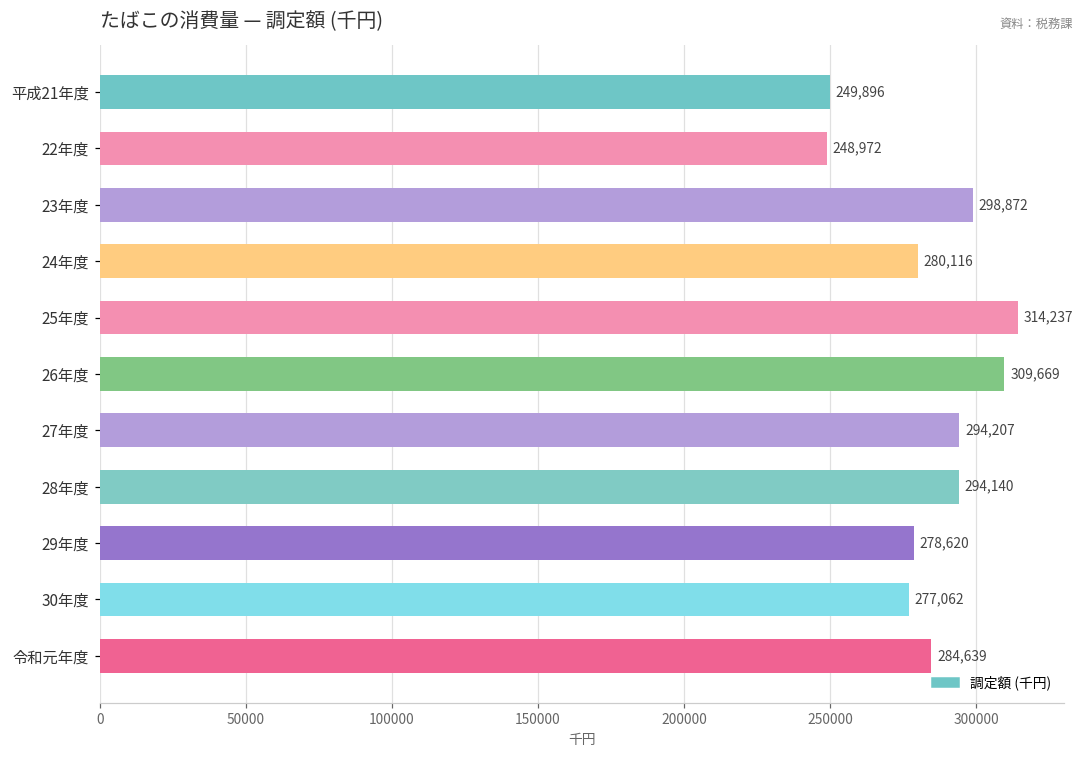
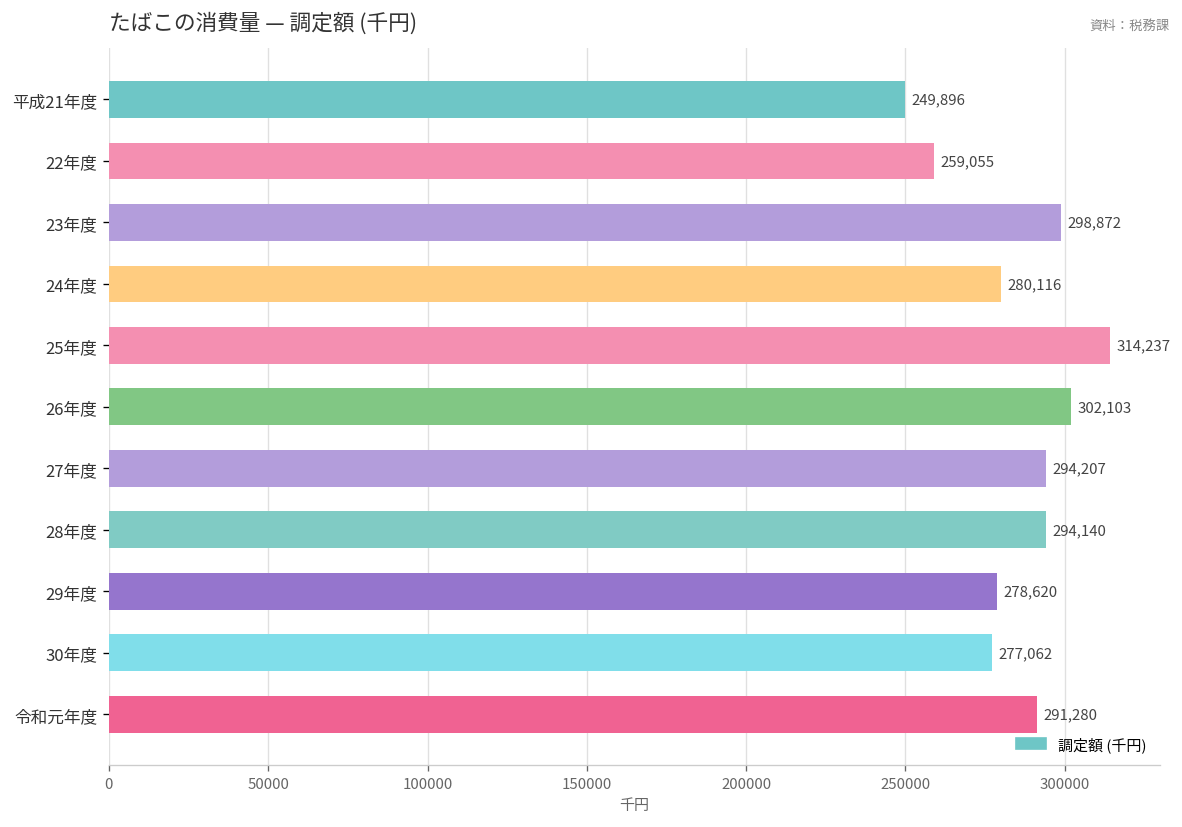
  {
    "平成21年度": "249,896",
-   "22年度": "248,972",
+   "22年度": "259,055",
    "23年度": "298,872",
    "24年度": "280,116",
    "25年度": "314,237",
-   "26年度": "309,669",
+   "26年度": "302,103",
    "27年度": "294,207",
    "28年度": "294,140",
    "29年度": "278,620",
    "30年度": "277,062",
-   "令和元年度": "284,639"
+   "令和元年度": "291,280"
  }
